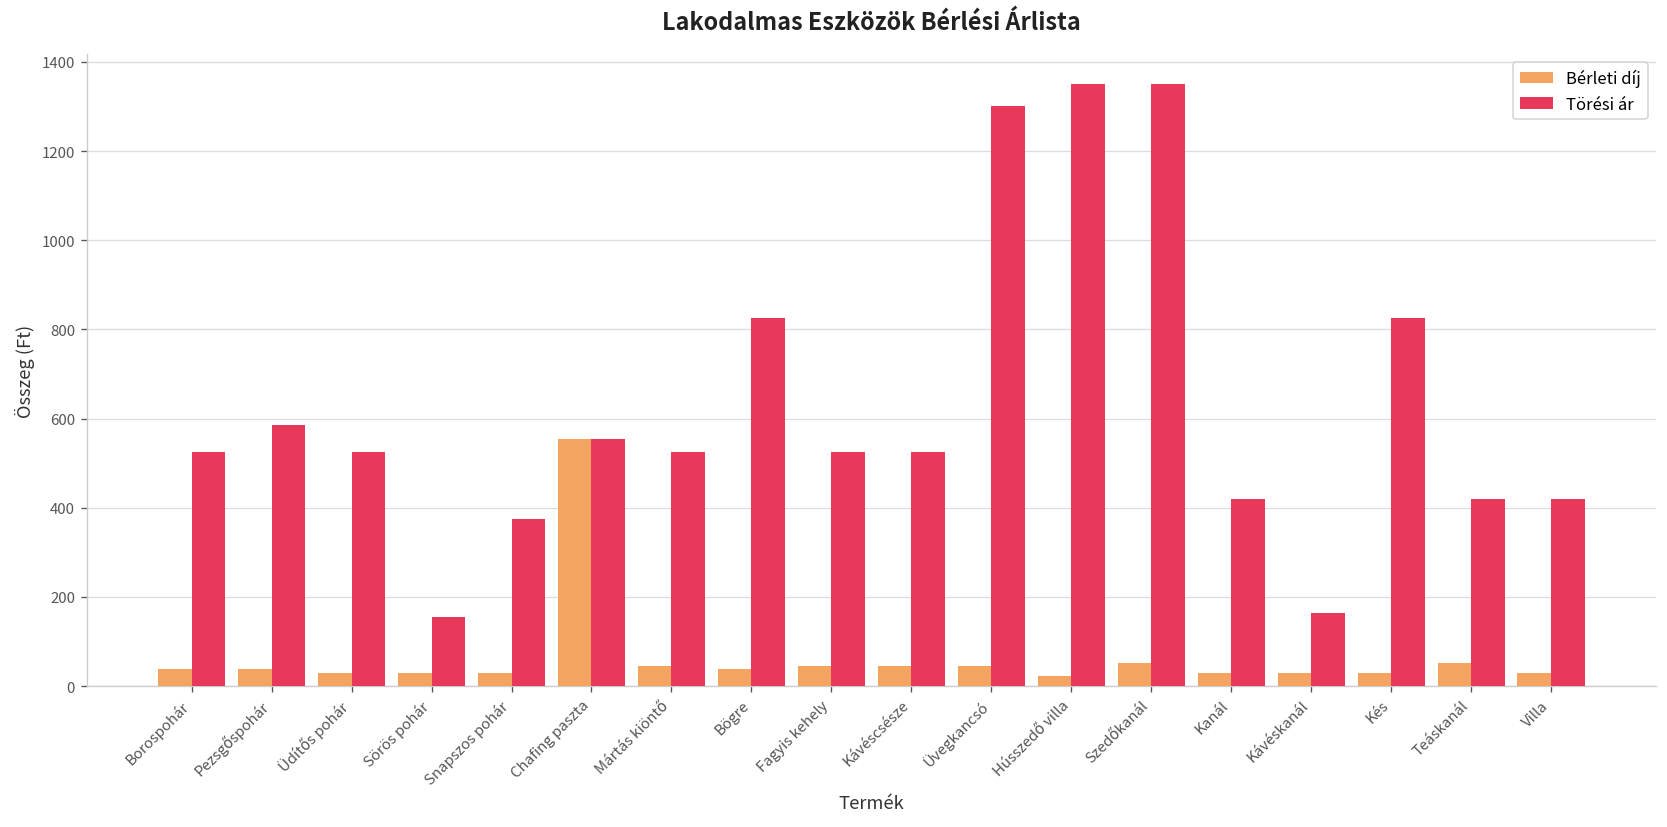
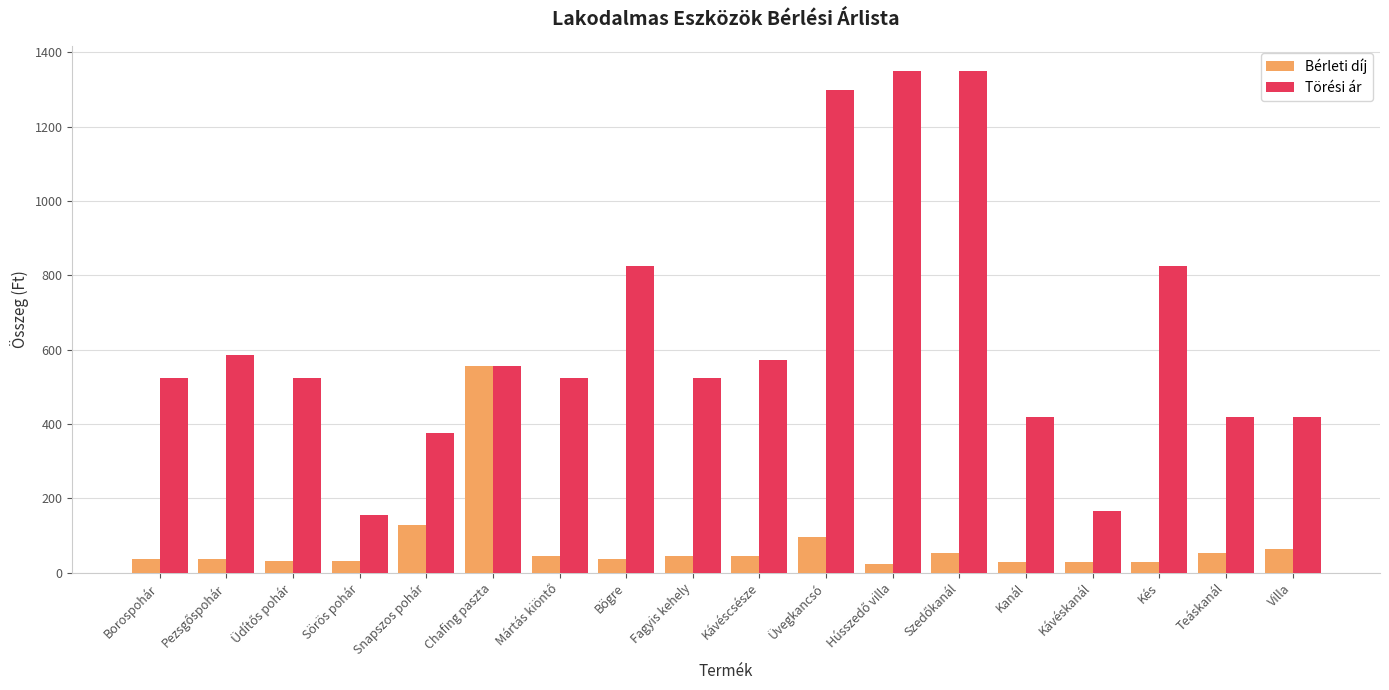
  {
    "Bérleti díj": {
      "Borospohár": 40,
      "Pezsgőspohár": 40,
      "Üdítős pohár": 30,
      "Sörös pohár": 30,
-     "Snapszos pohár": 30,
+     "Snapszos pohár": 130,
      "Chafing paszta": 560,
      "Mártás kiöntő": 50,
      "Bögre": 40,
      "Fagyis kehely": 50,
      "Kávéscsésze": 50,
-     "Üvegkancsó": 50,
+     "Üvegkancsó": 100,
      "Hússzedő villa": 20,
      "Szedőkanál": 50,
      "Kanál": 30,
      "Kávéskanál": 30,
      "Kés": 30,
      "Teáskanál": 50,
-     "Villa": 30
+     "Villa": 60
    },
    "Törési ár": {
      "Borospohár": 530,
      "Pezsgőspohár": 590,
      "Üdítős pohár": 530,
      "Sörös pohár": 150,
      "Snapszos pohár": 380,
      "Chafing paszta": 560,
      "Mártás kiöntő": 530,
      "Bögre": 830,
      "Fagyis kehely": 530,
-     "Kávéscsésze": 530,
+     "Kávéscsésze": 570,
      "Üvegkancsó": 1300,
      "Hússzedő villa": 1350,
      "Szedőkanál": 1350,
      "Kanál": 420,
      "Kávéskanál": 170,
      "Kés": 830,
      "Teáskanál": 420,
      "Villa": 420
    }
  }
